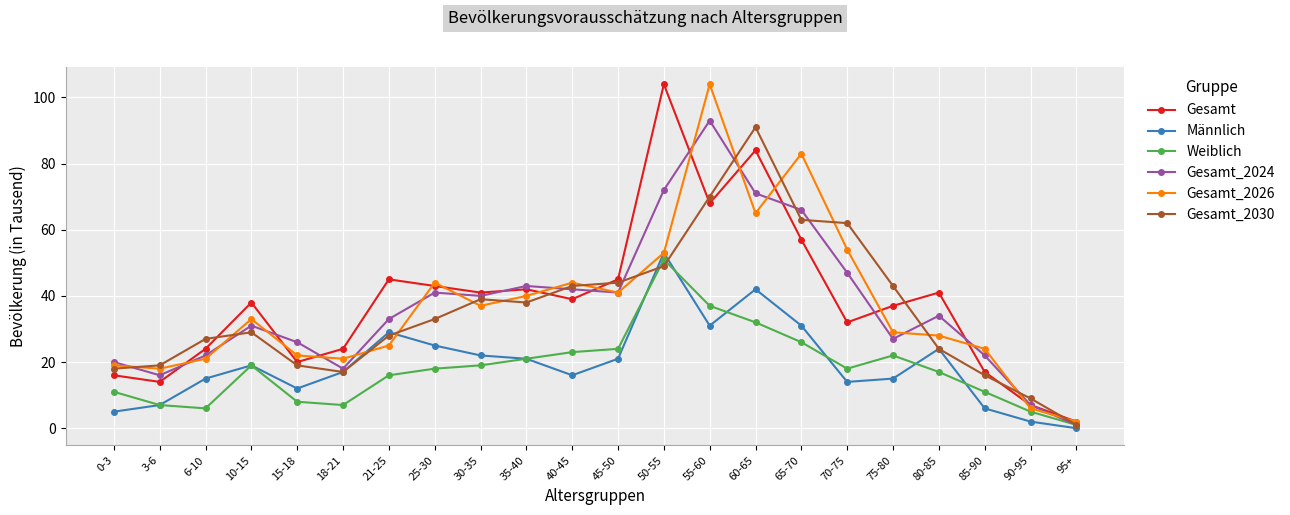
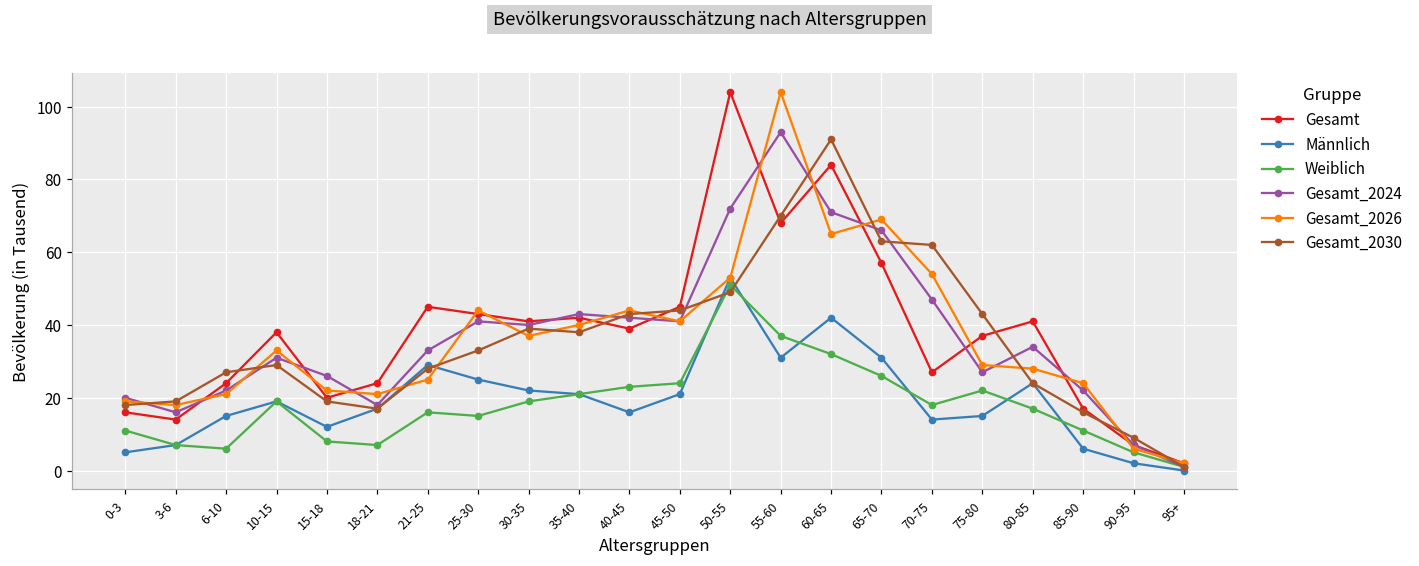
  {
    "Gesamt": {
      "0-3": 16,
      "3-6": 14,
      "6-10": 24,
      "10-15": 38,
      "15-18": 20,
      "18-21": 24,
      "21-25": 45,
      "25-30": 43,
      "30-35": 41,
      "35-40": 42,
      "40-45": 39,
      "45-50": 45,
      "50-55": 104,
      "55-60": 68,
      "60-65": 84,
      "65-70": 57,
-     "70-75": 32,
+     "70-75": 27,
      "75-80": 37,
      "80-85": 41,
      "85-90": 17
    },
    "Männlich": {
      "0-3": 5,
      "6-10": 15,
      "15-18": 12,
      "21-25": 29,
      "25-30": 25,
      "30-35": 22,
      "40-45": 16,
      "45-50": 21,
      "55-60": 31,
      "60-65": 42,
      "65-70": 31,
      "70-75": 14,
      "75-80": 15,
      "85-90": 6,
      "90-95": 2,
      "95+": 0
    },
    "Weiblich": {
      "0-3": 11,
      "6-10": 6,
      "15-18": 8,
      "18-21": 7,
      "21-25": 16,
-     "25-30": 18,
+     "25-30": 15,
      "30-35": 19,
      "40-45": 23,
      "45-50": 24,
      "50-55": 51,
      "55-60": 37,
      "60-65": 32,
      "65-70": 26,
      "70-75": 18,
      "75-80": 22,
      "80-85": 17,
      "85-90": 11,
      "90-95": 5
    },
    "Gesamt_2024": {
      "0-3": 20,
      "3-6": 16,
      "6-10": 22,
      "10-15": 31,
      "15-18": 26,
      "18-21": 18,
      "21-25": 33,
      "25-30": 41,
      "30-35": 40,
      "35-40": 43,
      "40-45": 42,
      "50-55": 72,
      "55-60": 93,
      "60-65": 71,
      "65-70": 66,
      "70-75": 47,
      "75-80": 27,
      "80-85": 34,
      "85-90": 22
    },
    "Gesamt_2026": {
      "0-3": 19,
      "3-6": 18,
      "6-10": 21,
      "10-15": 33,
      "15-18": 22,
      "18-21": 21,
      "21-25": 25,
      "25-30": 44,
      "30-35": 37,
      "35-40": 40,
      "40-45": 44,
      "55-60": 104,
      "60-65": 65,
-     "65-70": 83,
+     "65-70": 69,
      "70-75": 54,
      "75-80": 29,
      "80-85": 28,
      "85-90": 24,
      "90-95": 6
    },
    "Gesamt_2030": {
      "0-3": 18,
      "3-6": 19,
      "6-10": 27,
      "10-15": 29,
      "15-18": 19,
      "21-25": 28,
      "25-30": 33,
      "30-35": 39,
      "35-40": 38,
      "40-45": 43,
      "45-50": 44,
      "50-55": 49,
      "55-60": 70,
      "60-65": 91,
      "65-70": 63,
      "70-75": 62,
      "75-80": 43,
      "85-90": 16,
      "90-95": 9
    }
  }
